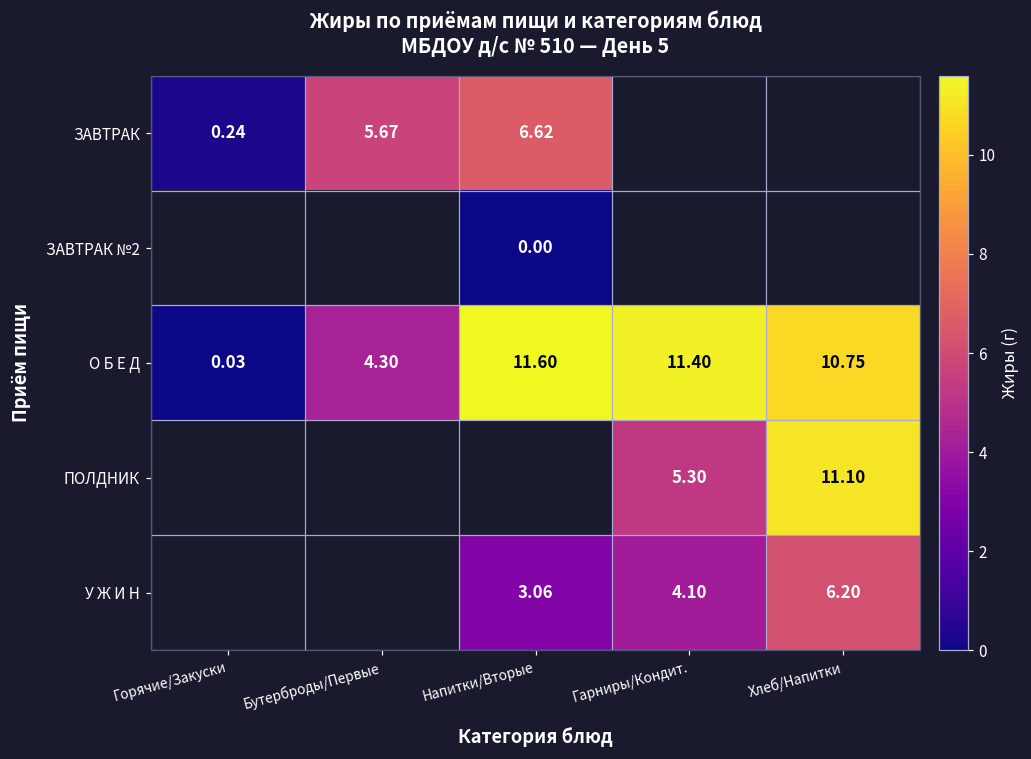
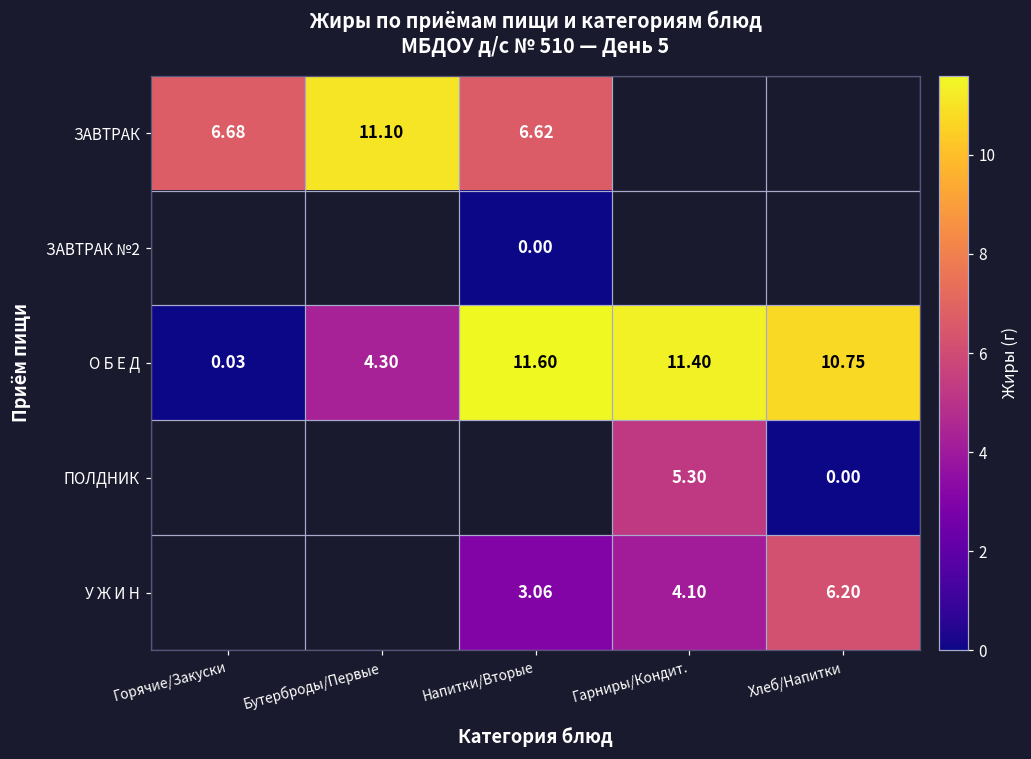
  {
    "ЗАВТРАК": {
-     "Горячие/Закуски": 0.24,
-     "Бутерброды/Первые": 5.67,
+     "Горячие/Закуски": 6.68,
+     "Бутерброды/Первые": 11.10,
      "Напитки/Вторые": 6.62
    },
    "ЗАВТРАК №2": {
      "Напитки/Вторые": 0.00
    },
    "О Б Е Д": {
      "Горячие/Закуски": 0.03,
      "Бутерброды/Первые": 4.30,
      "Напитки/Вторые": 11.60,
      "Гарниры/Кондит.": 11.40,
      "Хлеб/Напитки": 10.75
    },
    "ПОЛДНИК": {
      "Гарниры/Кондит.": 5.30,
-     "Хлеб/Напитки": 11.10
+     "Хлеб/Напитки": 0.00
    },
    "У Ж И Н": {
      "Напитки/Вторые": 3.06,
      "Гарниры/Кондит.": 4.10,
      "Хлеб/Напитки": 6.20
    }
  }
